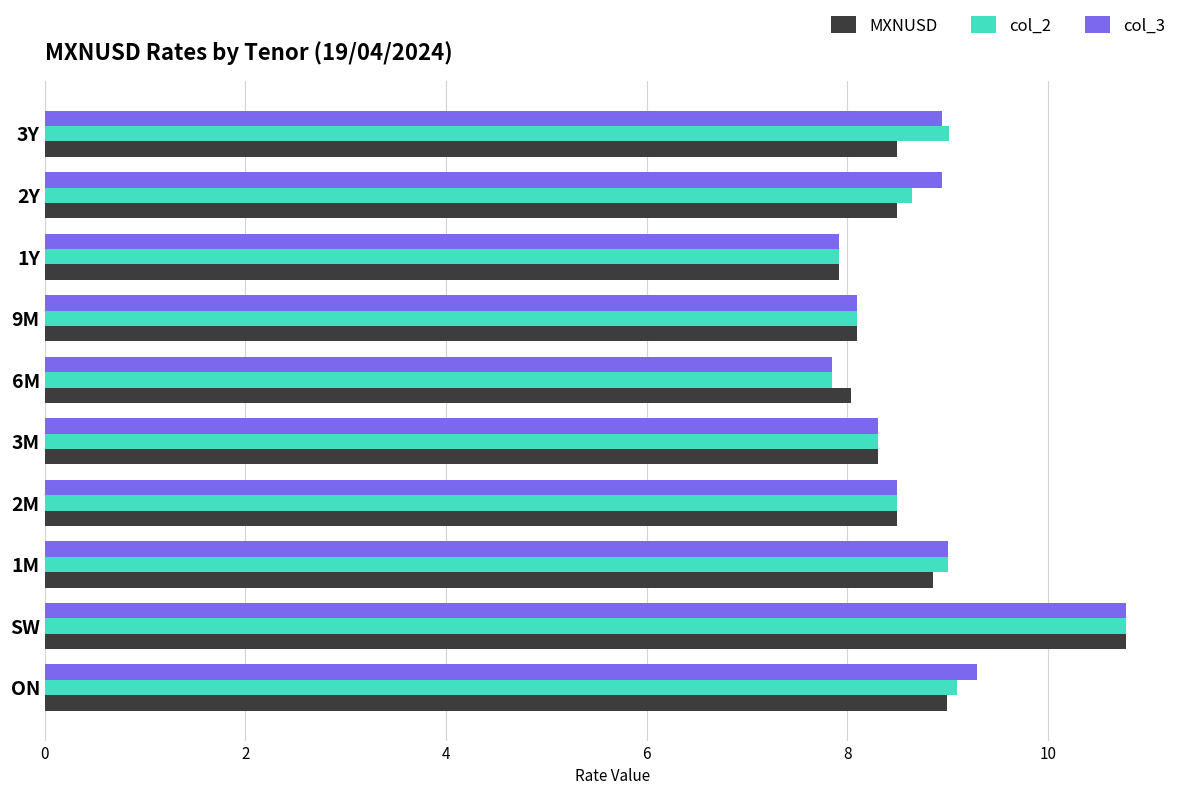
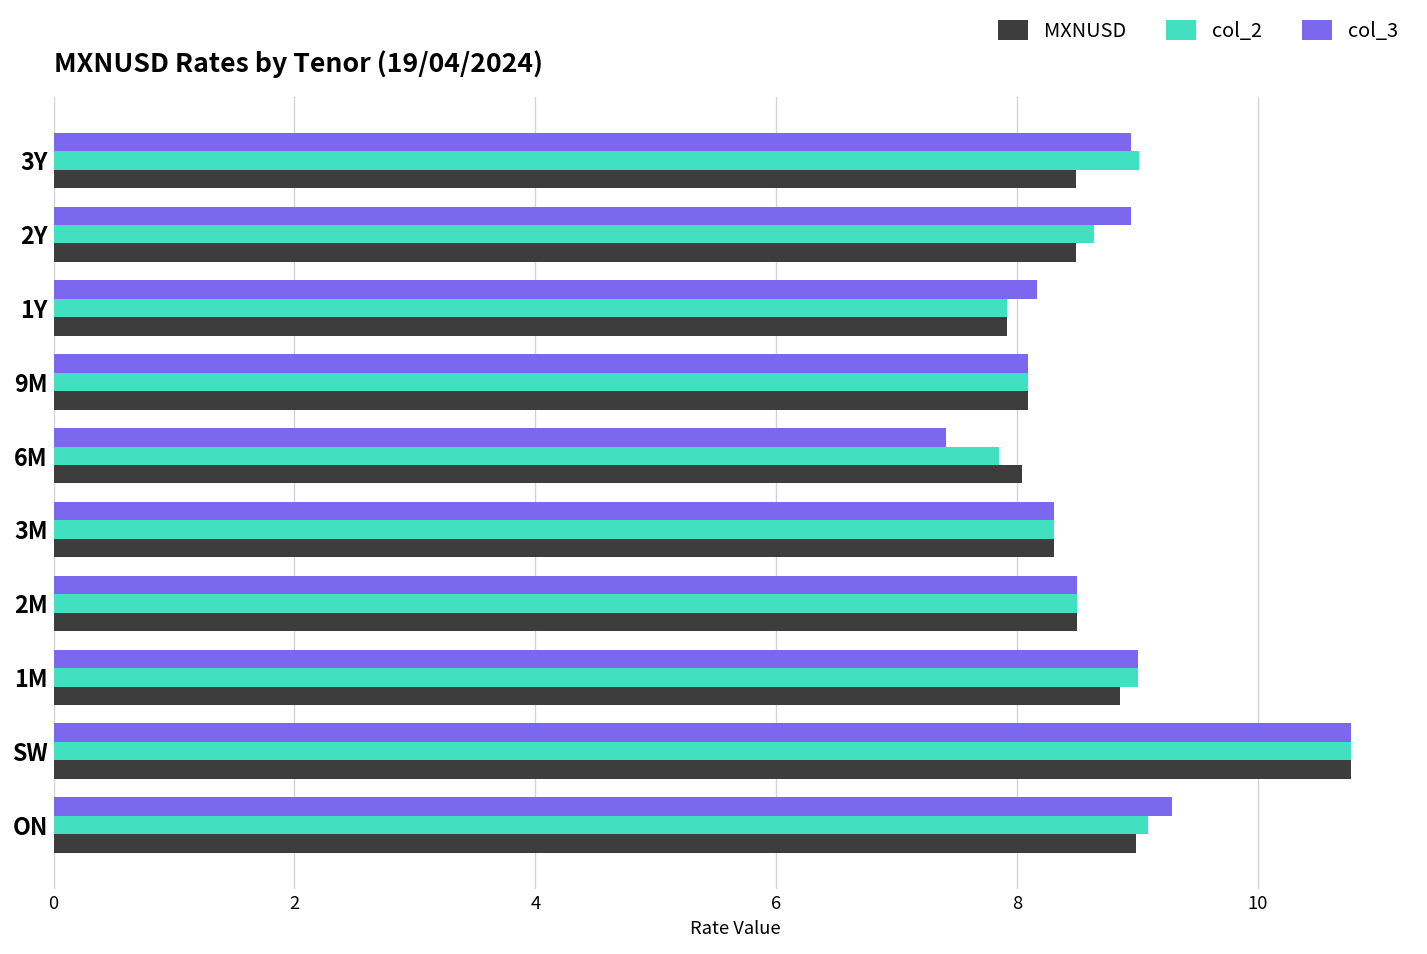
  {
    "MXNUSD": {
      "3Y": 8.49,
      "2Y": 8.49,
      "1Y": 7.92,
      "9M": 8.09,
      "6M": 8.04,
      "3M": 8.31,
      "2M": 8.50,
      "1M": 8.85,
      "SW": 10.78,
      "ON": 8.99
    },
    "col_2": {
      "3Y": 9.02,
      "2Y": 8.64,
      "1Y": 7.92,
      "9M": 8.09,
      "6M": 7.85,
      "3M": 8.31,
      "2M": 8.50,
      "1M": 9.01,
      "SW": 10.78,
      "ON": 9.09
    },
    "col_3": {
      "3Y": 8.95,
      "2Y": 8.95,
-     "1Y": 7.92,
+     "1Y": 8.17,
      "9M": 8.09,
-     "6M": 7.85,
+     "6M": 7.41,
      "3M": 8.31,
      "2M": 8.50,
      "1M": 9.01,
      "SW": 10.78,
      "ON": 9.29
    }
  }
